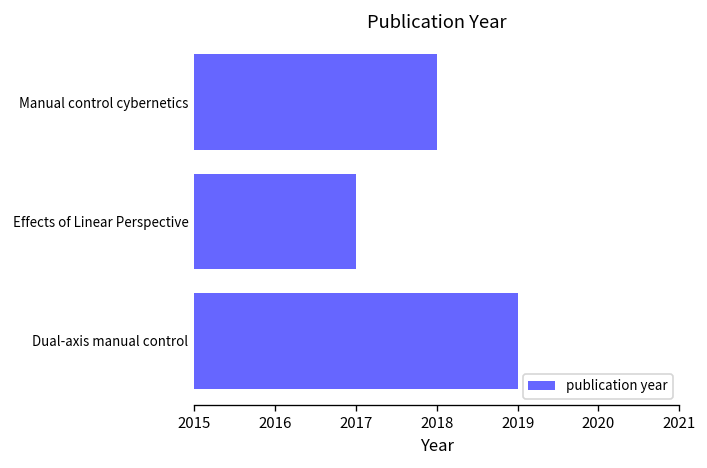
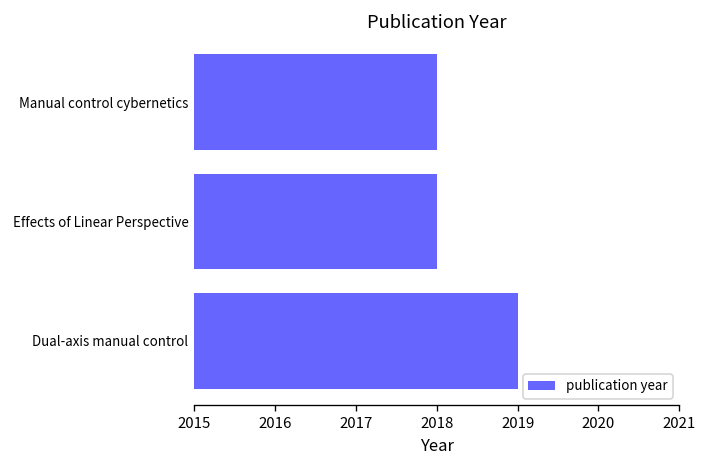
  {
    "Manual control cybernetics": 2018,
-   "Effects of Linear Perspective": 2017,
+   "Effects of Linear Perspective": 2018,
    "Dual-axis manual control": 2019
  }
